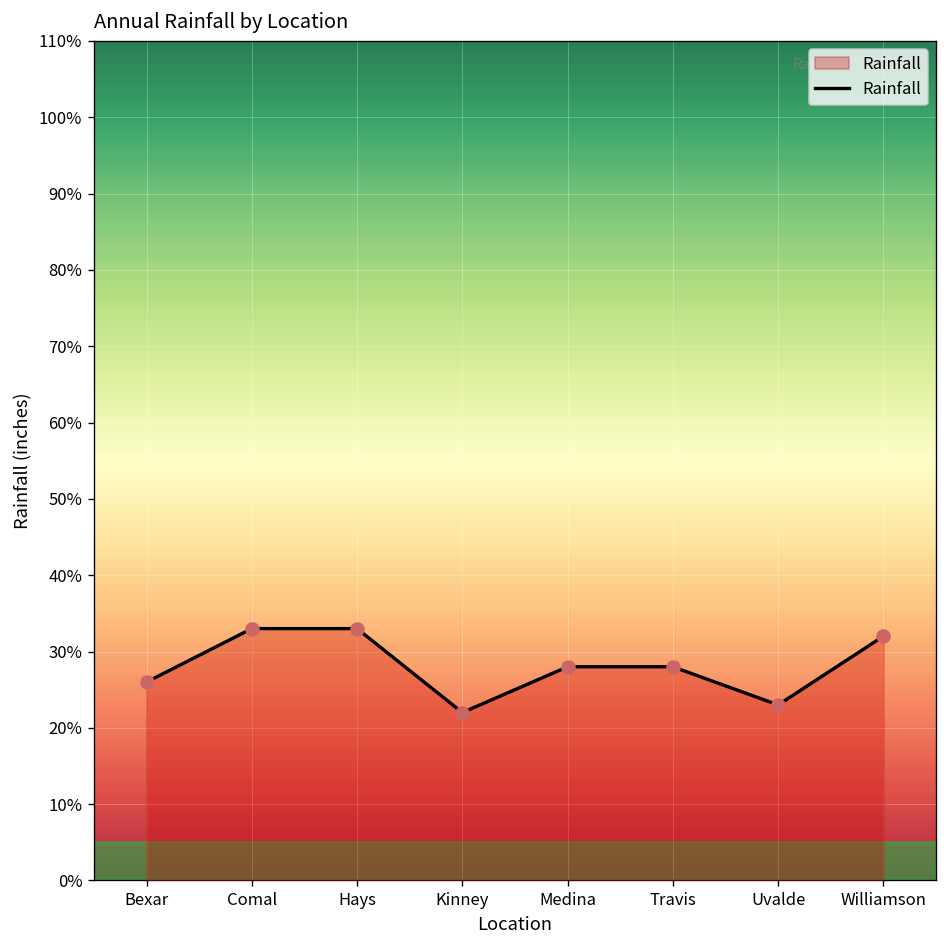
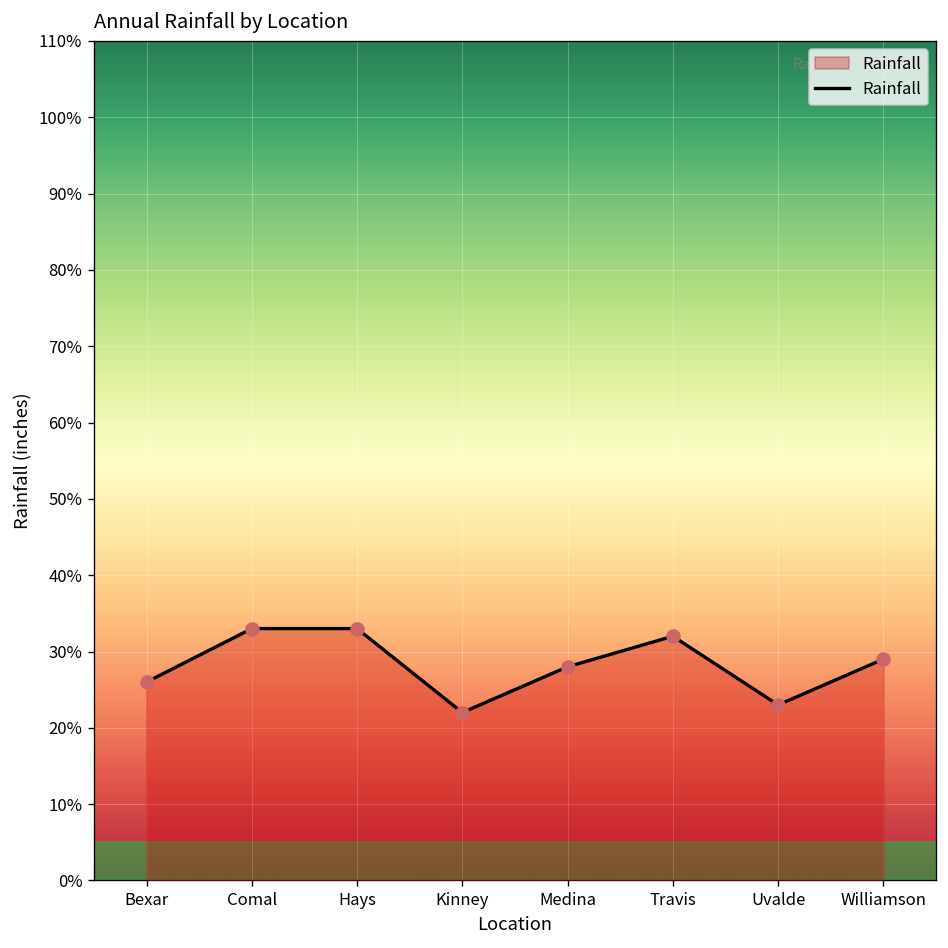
  {
    "Bexar": "26%",
    "Comal": "33%",
    "Hays": "33%",
    "Kinney": "22%",
    "Medina": "28%",
-   "Travis": "28%",
+   "Travis": "32%",
    "Uvalde": "23%",
-   "Williamson": "32%"
+   "Williamson": "29%"
  }
